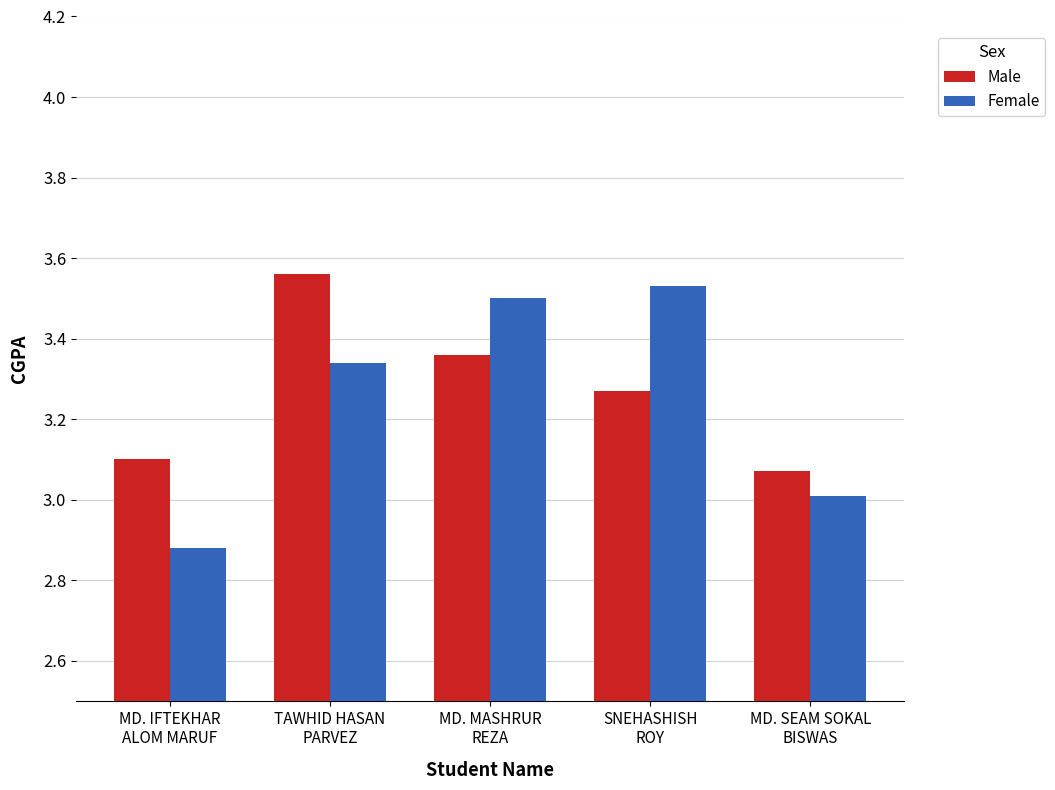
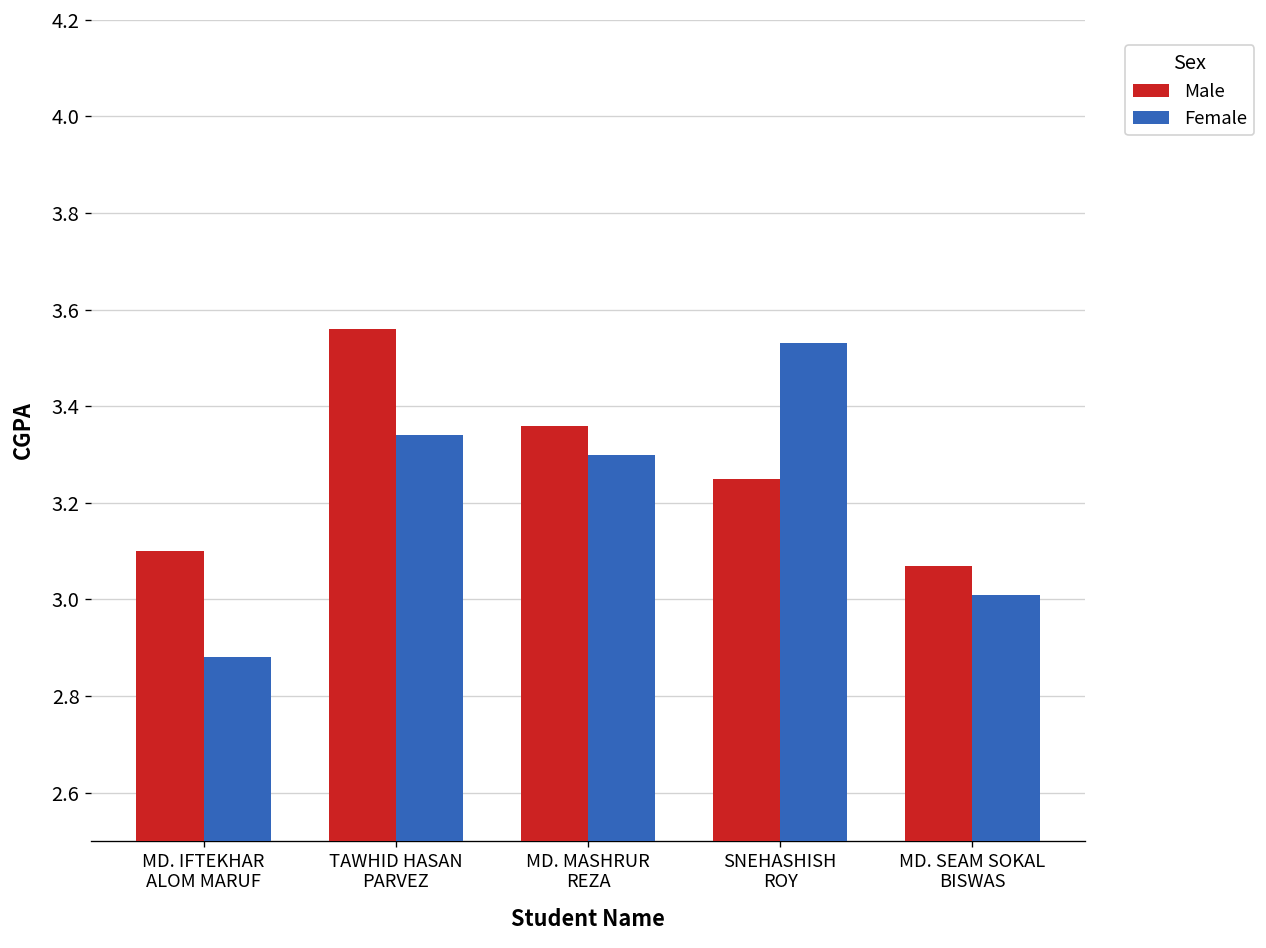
  {
    "Male": {
      "MD. IFTEKHAR ALOM MARUF": 3.10,
      "TAWHID HASAN PARVEZ": 3.56,
      "MD. MASHRUR REZA": 3.36,
-     "SNEHASHISH ROY": 3.27,
+     "SNEHASHISH ROY": 3.25,
      "MD. SEAM SOKAL BISWAS": 3.07
    },
    "Female": {
      "MD. IFTEKHAR ALOM MARUF": 2.88,
      "TAWHID HASAN PARVEZ": 3.34,
-     "MD. MASHRUR REZA": 3.5,
+     "MD. MASHRUR REZA": 3.3,
      "SNEHASHISH ROY": 3.53,
      "MD. SEAM SOKAL BISWAS": 3.01
    }
  }
